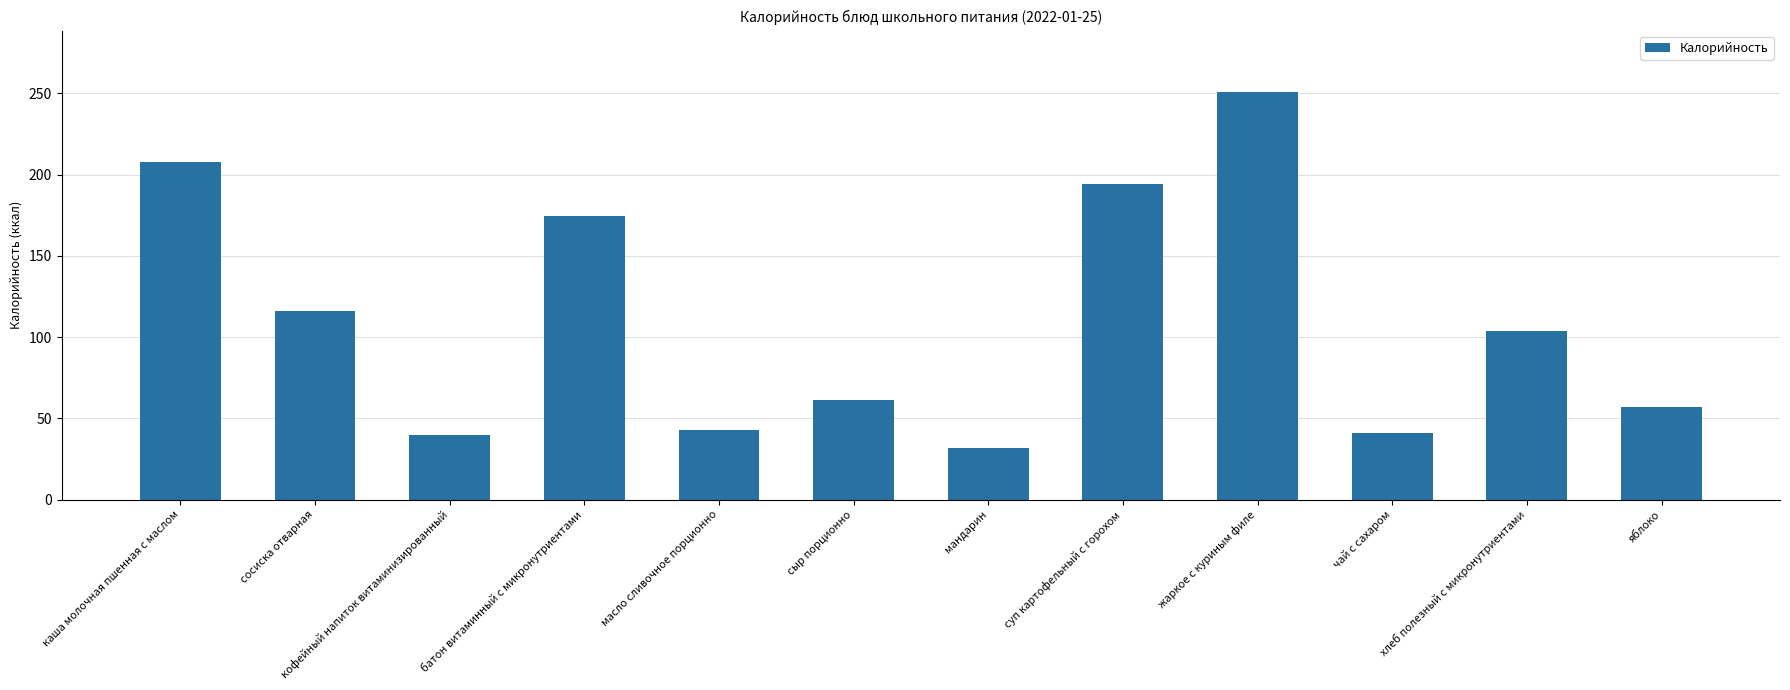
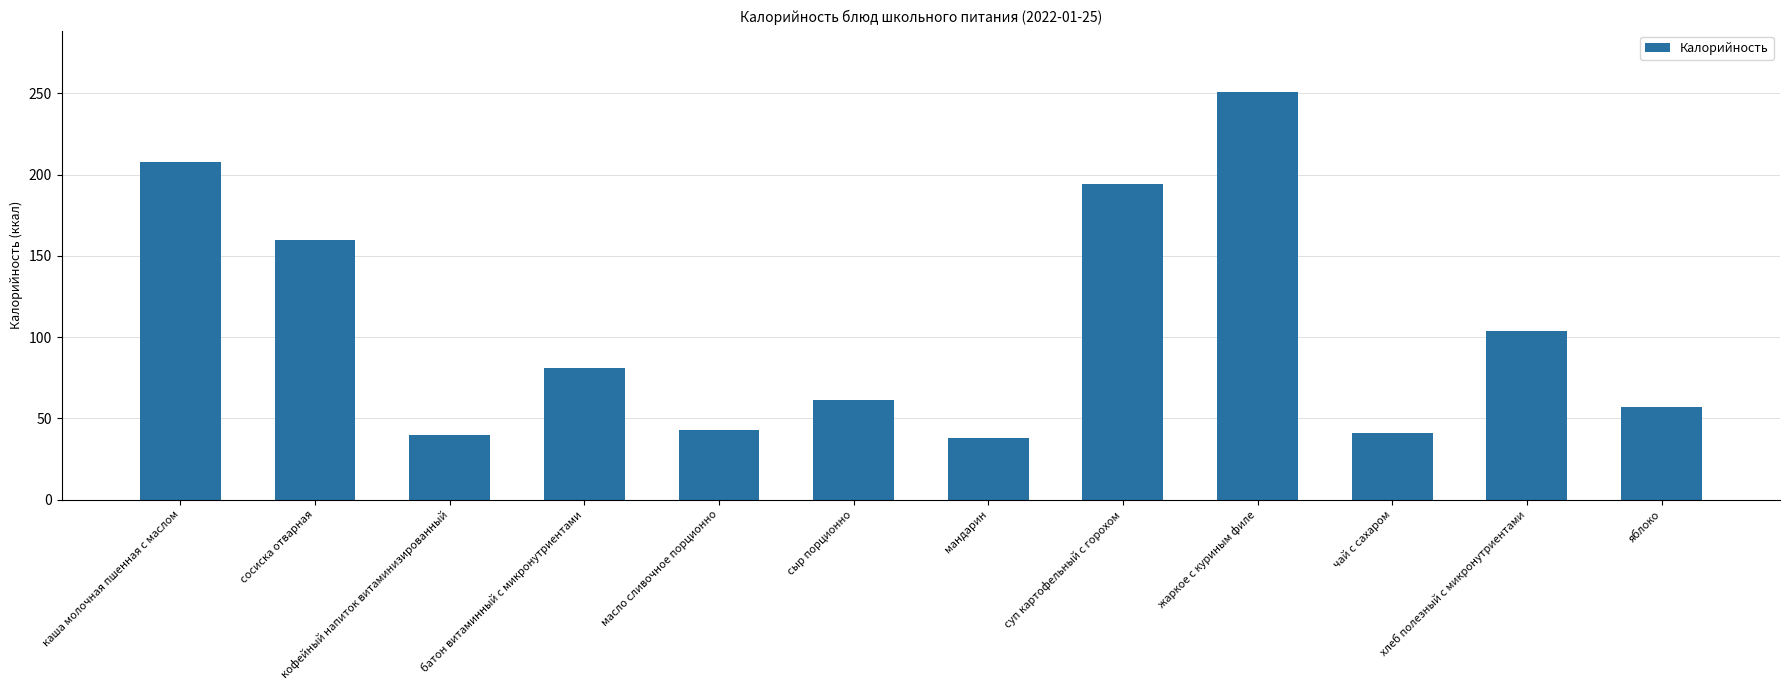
  {
    "каша молочная пшенная с маслом": 208,
-   "сосиска отварная": 116,
+   "сосиска отварная": 160,
    "кофейный напиток витаминизированный": 40,
-   "батон витаминный с микронутриентами": 174,
+   "батон витаминный с микронутриентами": 81,
    "масло сливочное порционно": 43,
    "сыр порционно": 61,
-   "мандарин": 32,
+   "мандарин": 38,
    "суп картофельный с горохом": 194,
    "жаркое с куриным филе": 251,
    "чай с сахаром": 41,
    "хлеб полезный с микронутриентами": 104,
    "яблоко": 57
  }
